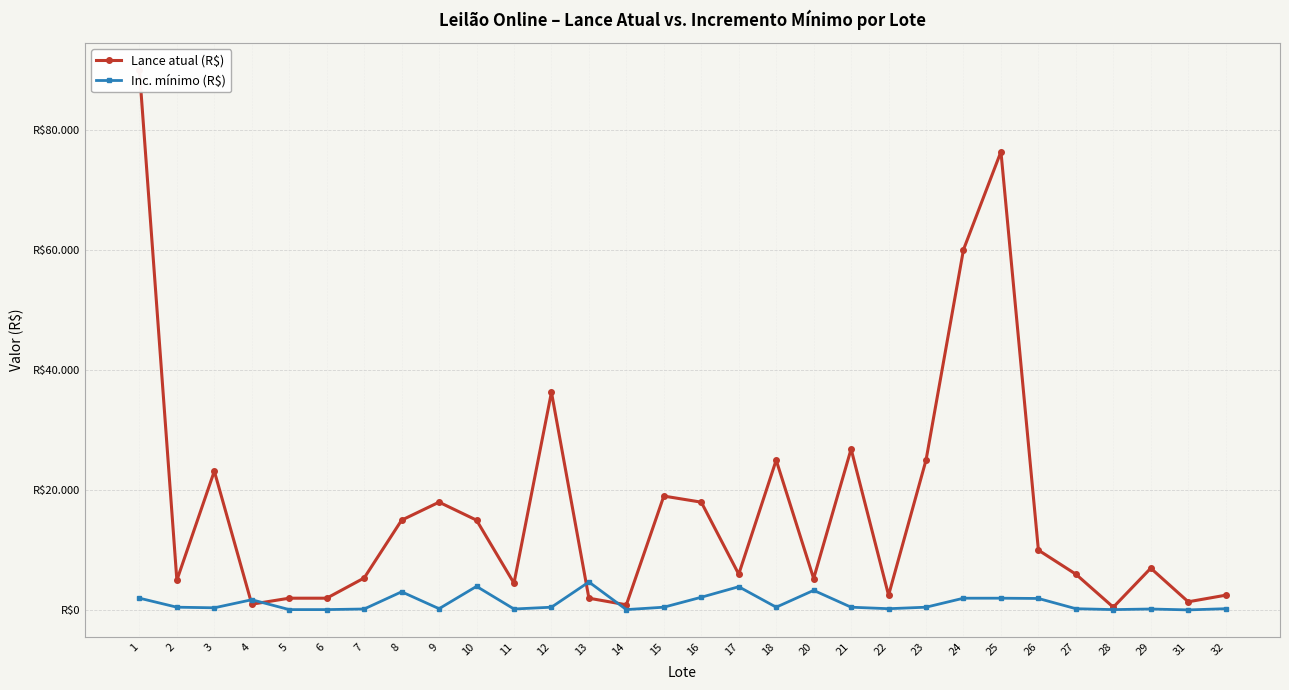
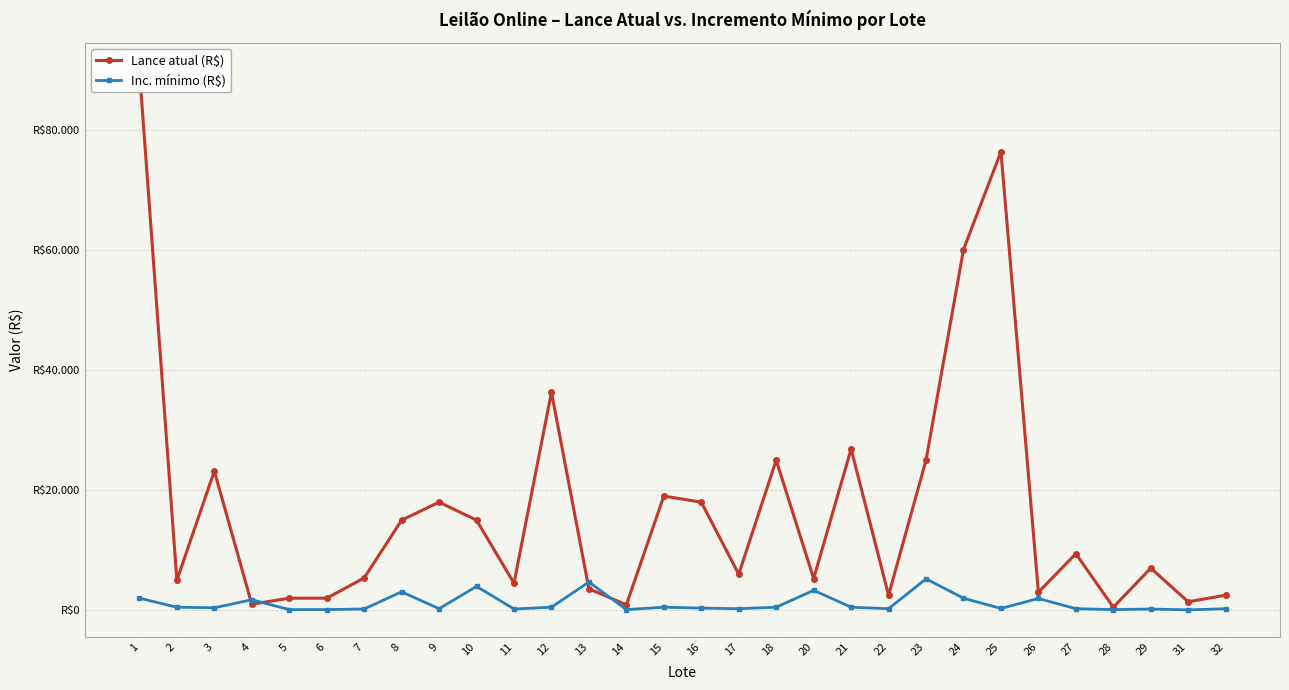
  {
    "Lance atual (R$)": {
      "2": "R$5",
      "3": "R$23",
      "4": "R$1",
      "5": "R$2",
      "6": "R$2",
      "7": "R$5",
      "8": "R$15",
      "9": "R$18",
      "10": "R$15",
      "11": "R$5",
      "12": "R$36",
-     "13": "R$2",
+     "13": "R$4",
      "14": "R$1",
      "15": "R$19",
      "16": "R$18",
      "17": "R$6",
      "18": "R$25",
      "20": "R$5",
      "21": "R$27",
      "22": "R$3",
      "23": "R$25",
      "24": "R$60",
      "25": "R$76",
-     "26": "R$10",
-     "27": "R$6",
+     "26": "R$3",
+     "27": "R$9",
      "29": "R$7",
      "31": "R$1",
      "32": "R$3"
    },
    "Inc. mínimo (R$)": {
      "1": "R$2",
      "2": "R$1",
      "3": "R$0",
      "4": "R$2",
      "5": "R$0",
      "6": "R$0",
      "7": "R$0",
      "8": "R$3",
      "9": "R$0",
      "10": "R$4",
      "11": "R$0",
      "12": "R$1",
      "13": "R$5",
      "14": "R$0",
      "15": "R$1",
-     "16": "R$2",
-     "17": "R$4",
+     "16": "R$0",
+     "17": "R$0",
      "18": "R$1",
      "20": "R$3",
      "21": "R$1",
      "22": "R$0",
-     "23": "R$1",
+     "23": "R$5",
      "24": "R$2",
-     "25": "R$2",
+     "25": "R$0",
      "26": "R$2",
      "27": "R$0",
      "29": "R$0",
      "31": "R$0",
      "32": "R$0"
    }
  }
